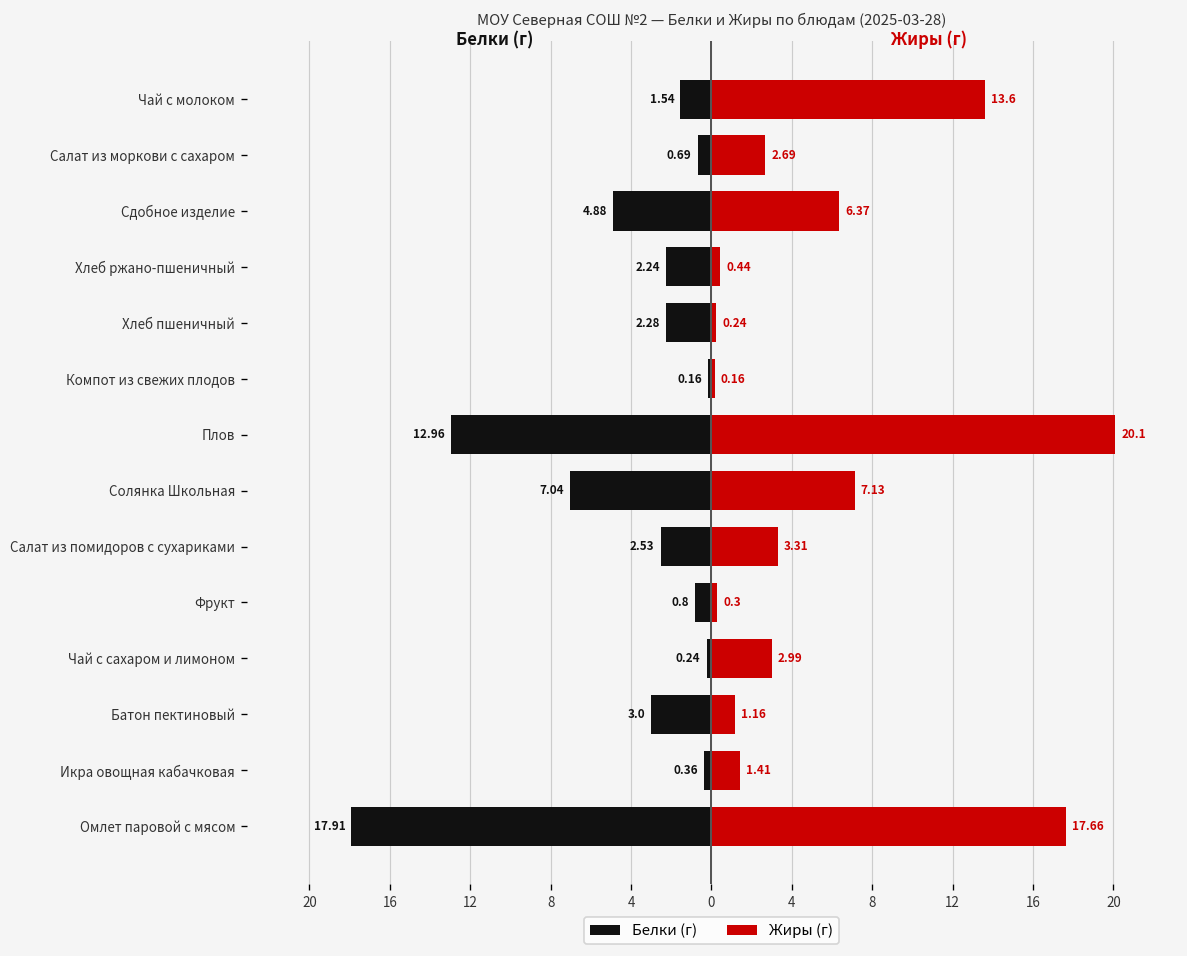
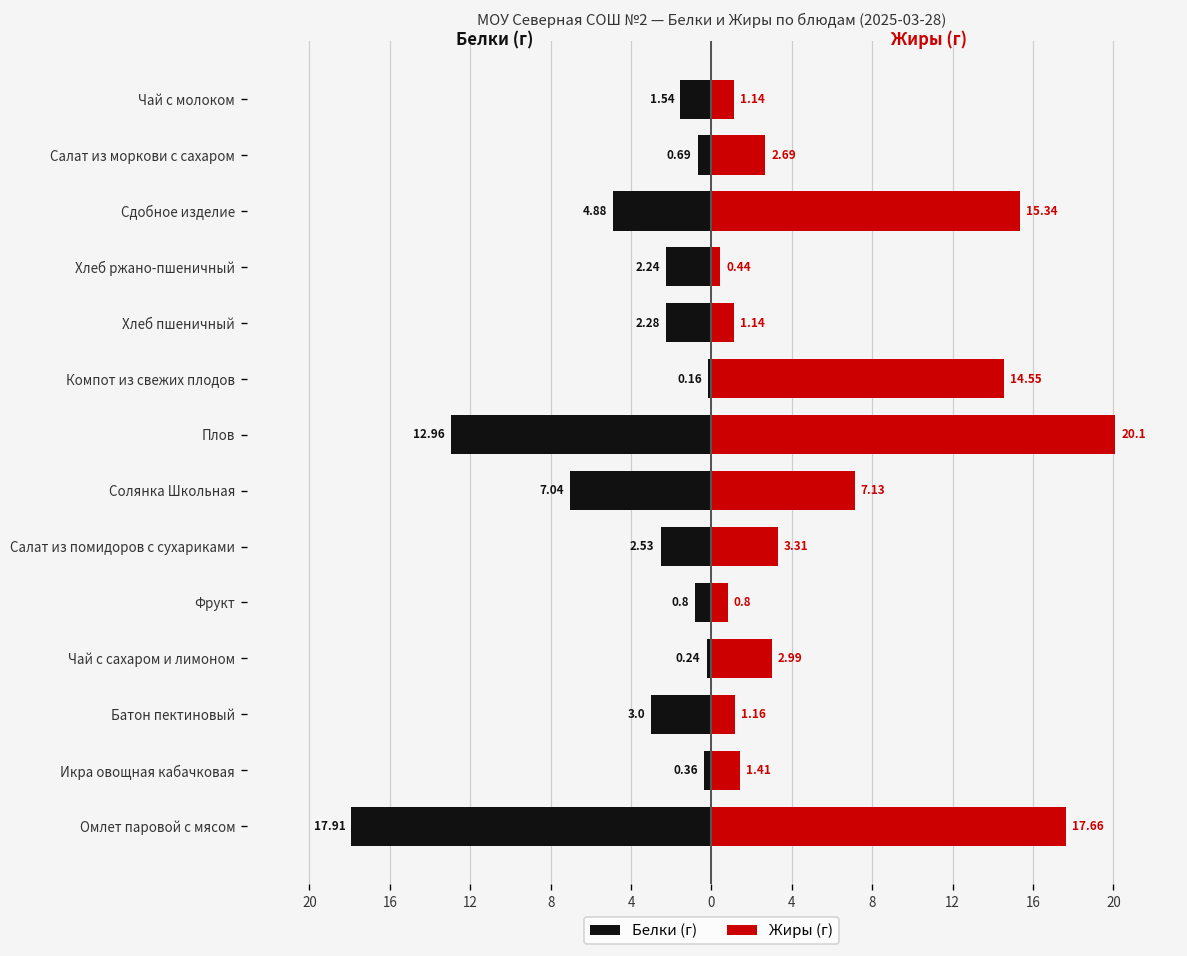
  {
    "Жиры (г)": {
-     "Чай с молоком": 13.6,
+     "Чай с молоком": 1.14,
      "Салат из моркови с сахаром": 2.69,
-     "Сдобное изделие": 6.37,
+     "Сдобное изделие": 15.34,
      "Хлеб ржано-пшеничный": 0.44,
-     "Хлеб пшеничный": 0.24,
-     "Компот из свежих плодов": 0.16,
+     "Хлеб пшеничный": 1.14,
+     "Компот из свежих плодов": 14.55,
      "Плов": 20.1,
      "Солянка Школьная": 7.13,
      "Салат из помидоров с сухариками": 3.31,
-     "Фрукт": 0.3,
+     "Фрукт": 0.8,
      "Чай с сахаром и лимоном": 2.99,
      "Батон пектиновый": 1.16,
      "Икра овощная кабачковая": 1.41,
      "Омлет паровой с мясом": 17.66
    }
  }
